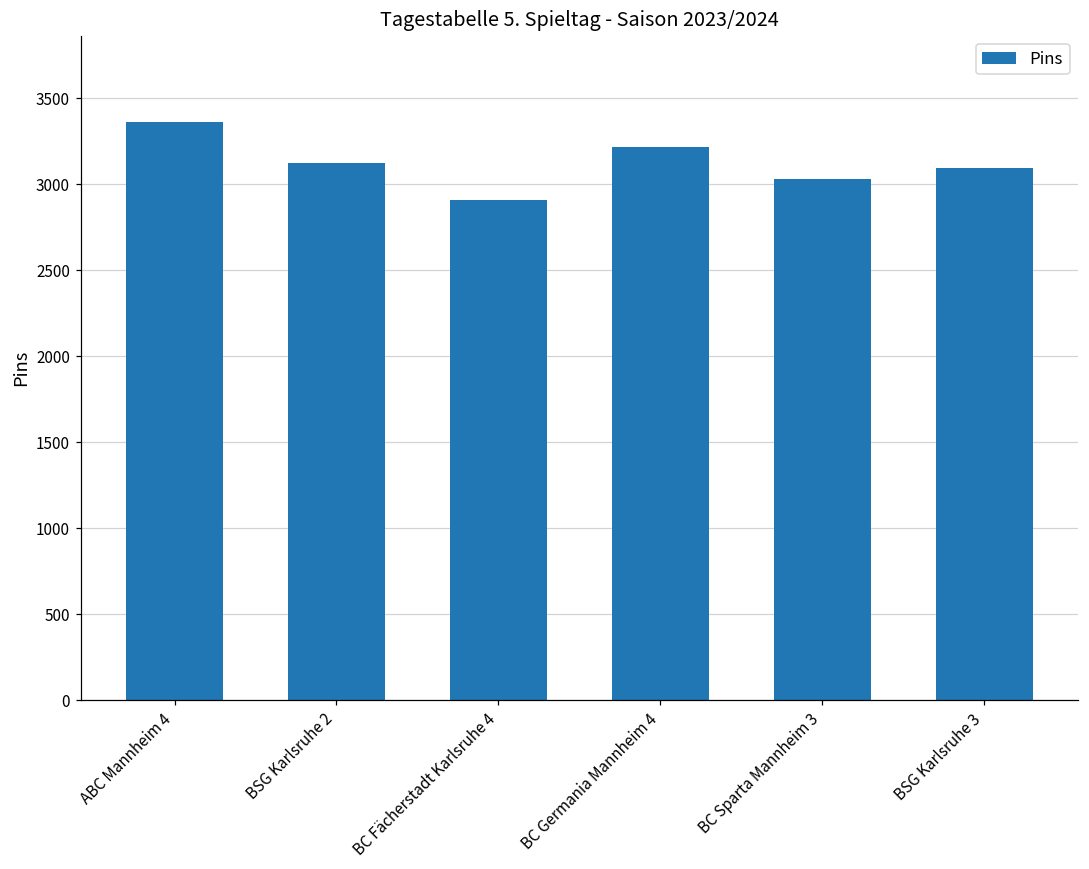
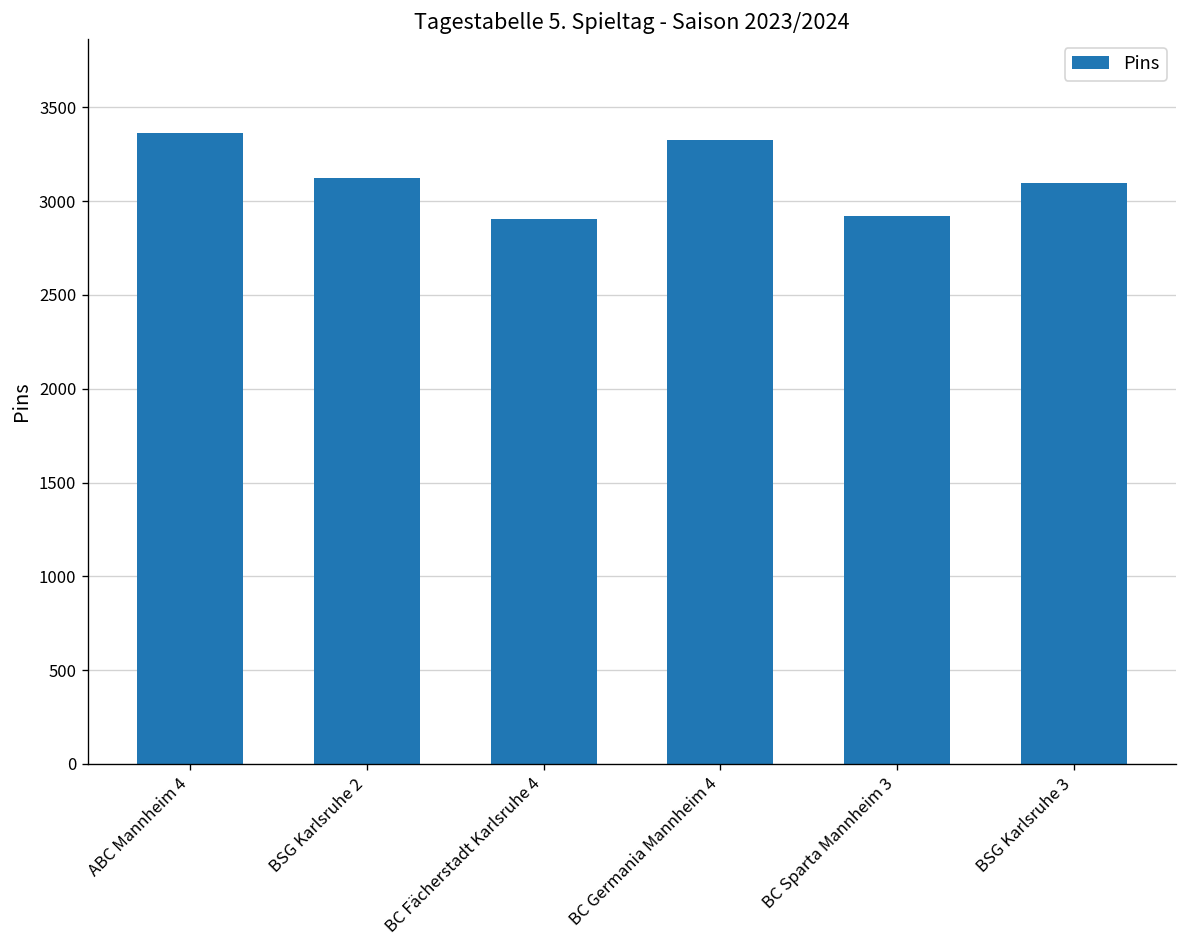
  {
    "ABC Mannheim 4": 3360,
    "BSG Karlsruhe 2": 3120,
    "BC Fächerstadt Karlsruhe 4": 2910,
-   "BC Germania Mannheim 4": 3220,
-   "BC Sparta Mannheim 3": 3030,
+   "BC Germania Mannheim 4": 3330,
+   "BC Sparta Mannheim 3": 2920,
    "BSG Karlsruhe 3": 3100
  }
